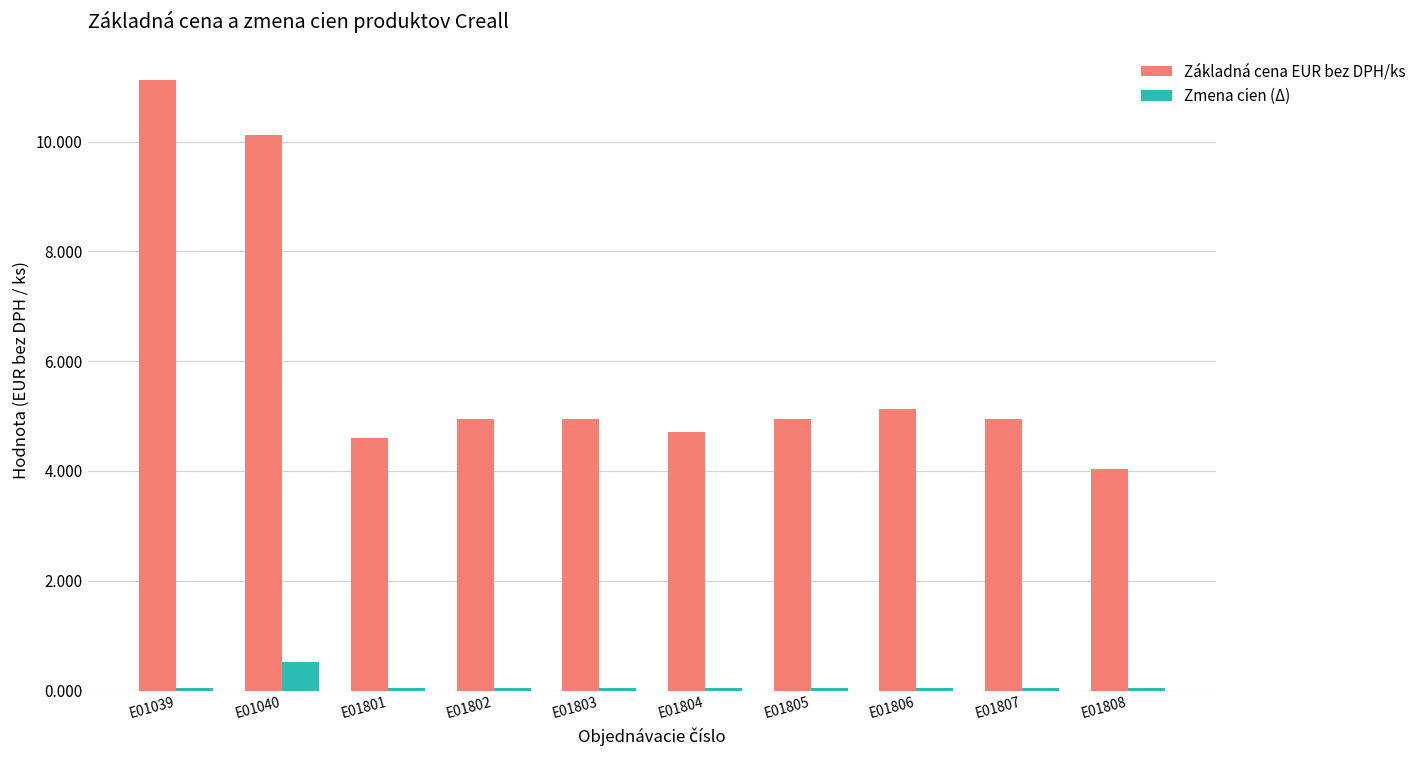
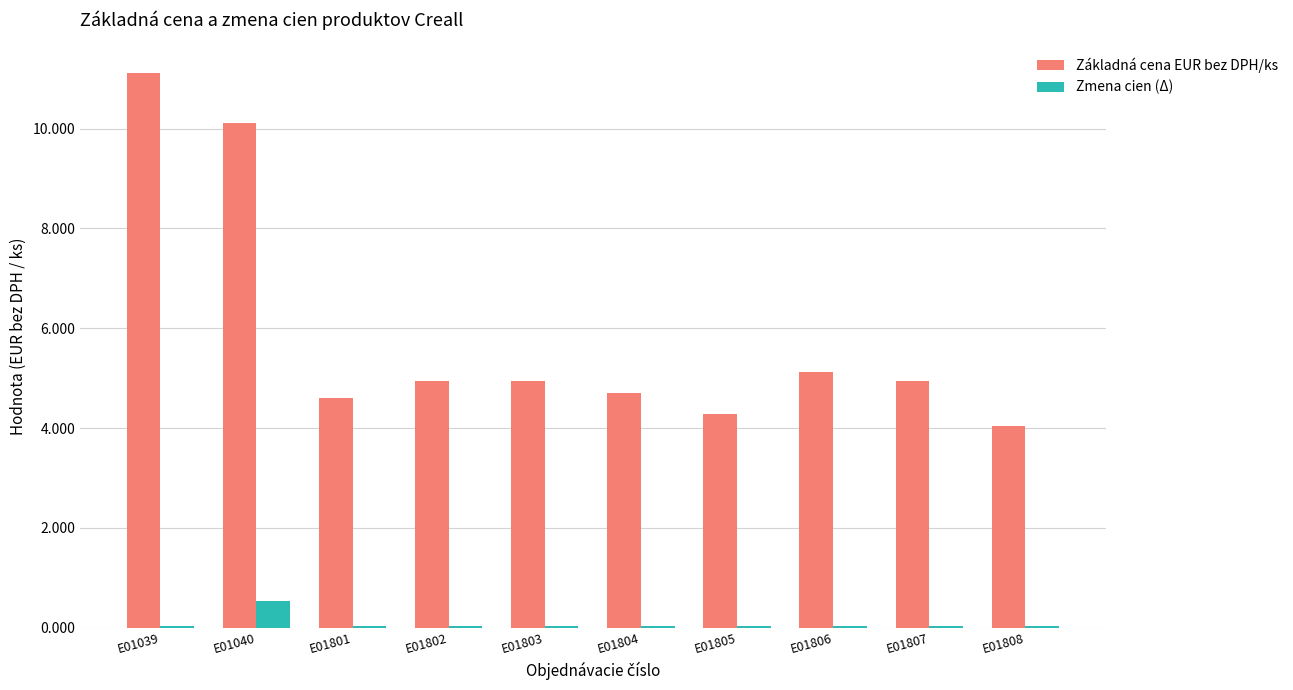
  {
    "Základná cena EUR bez DPH/ks": {
      "E01039": 11.1,
      "E01040": 10.1,
      "E01801": 4.6,
      "E01802": 4.9,
      "E01803": 4.9,
      "E01804": 4.7,
-     "E01805": 4.9,
+     "E01805": 4.3,
      "E01806": 5.1,
      "E01807": 4.9,
      "E01808": 4.0
    },
    "Zmena cien (Δ)": {
      "E01040": 0.5
    }
  }
